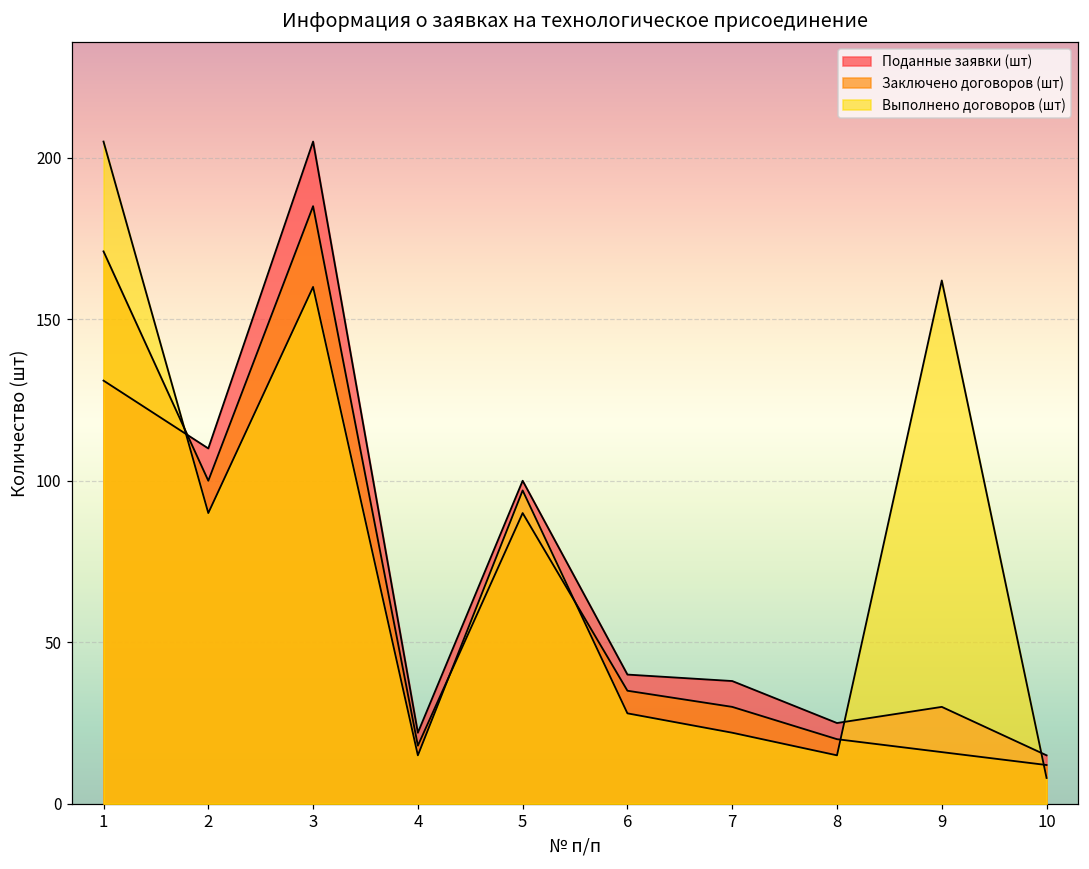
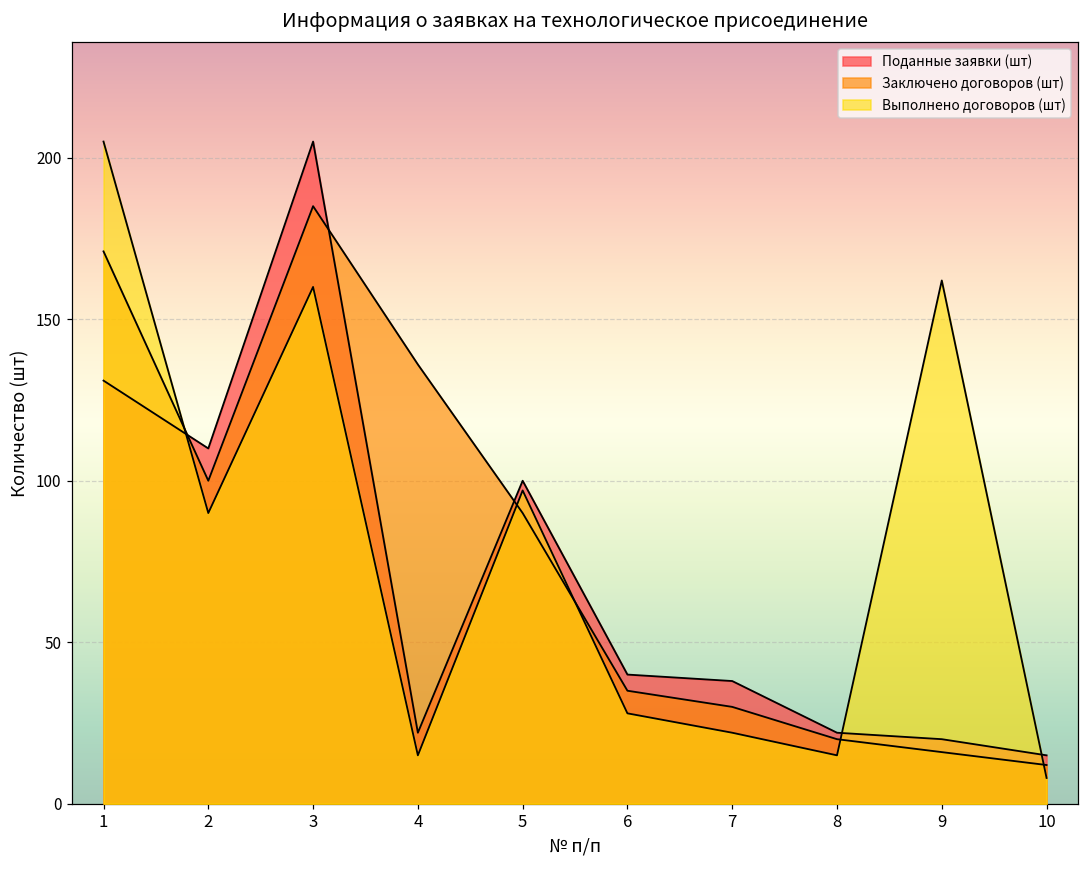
  {
    "Поданные заявки (шт)": {
      "1": 131,
      "2": 110,
      "3": 205,
      "4": 22,
      "5": 100,
      "6": 40,
      "7": 38,
-     "8": 25,
-     "9": 30,
+     "8": 22,
+     "9": 20,
      "10": 15
    },
    "Заключено договоров (шт)": {
      "1": 171,
      "2": 100,
      "3": 185,
-     "4": 18,
+     "4": 136,
      "5": 90,
      "6": 35,
      "7": 30,
      "8": 20,
      "9": 16,
      "10": 12
    },
    "Выполнено договоров (шт)": {
      "1": 205,
      "2": 90,
      "3": 160,
      "4": 15,
      "5": 97,
      "6": 28,
      "7": 22,
      "8": 15,
      "9": 162,
      "10": 8
    }
  }
